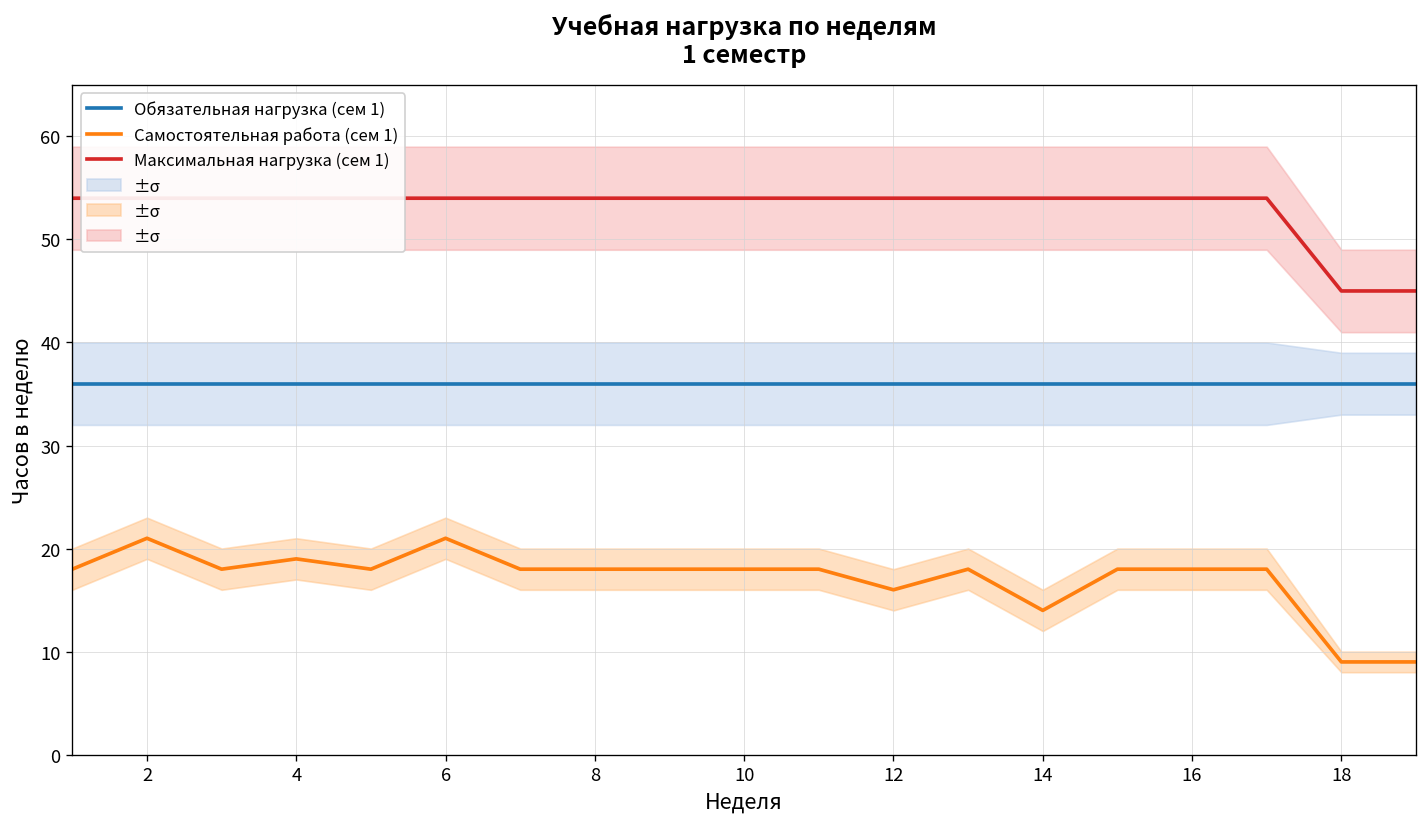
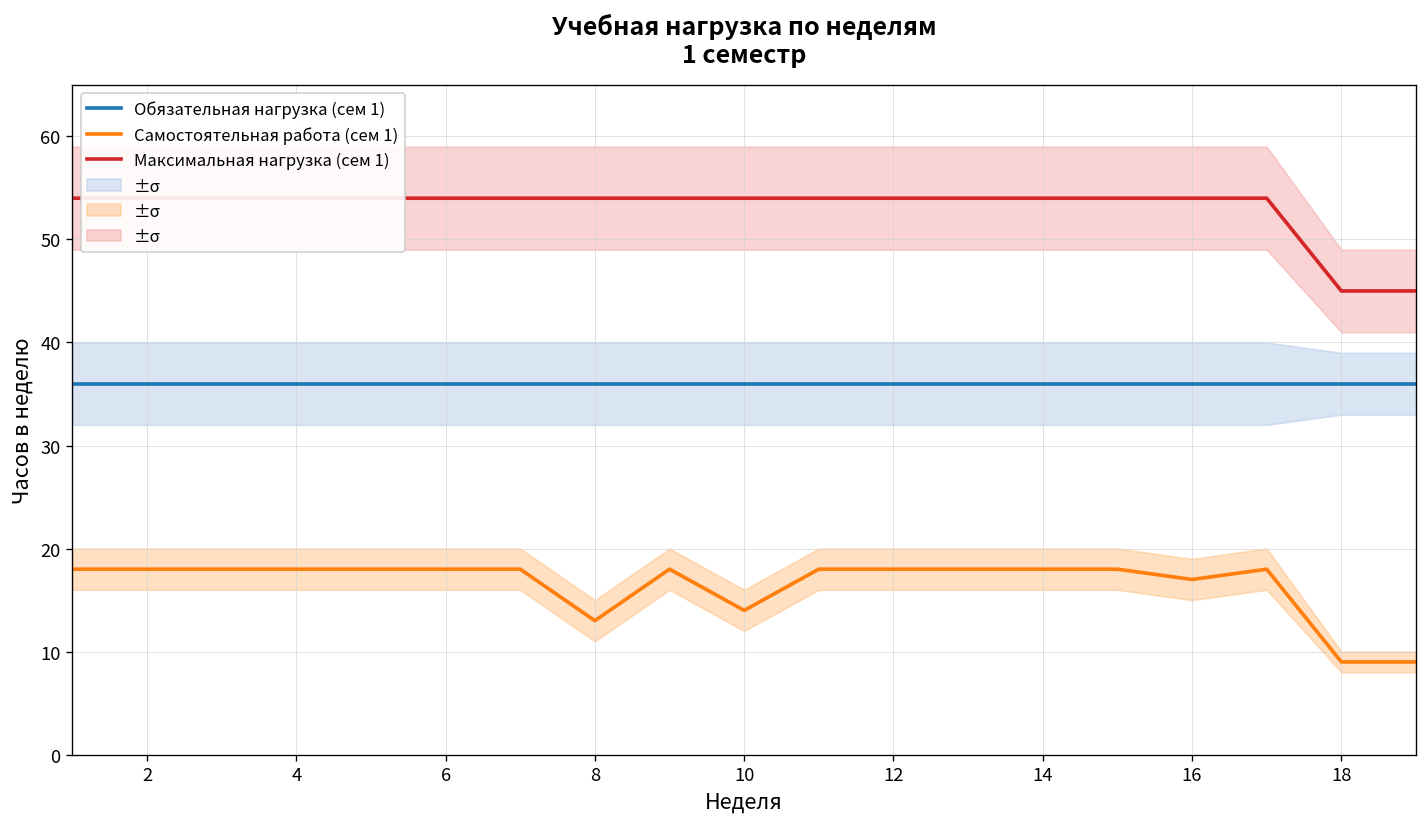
  {
    "Обязательная нагрузка (сем 1)": {
      "2": 36,
      "4": 36,
      "6": 36,
      "8": 36,
      "10": 36,
      "12": 36,
      "14": 36,
      "16": 36,
      "18": 36
    },
    "Самостоятельная работа (сем 1)": {
-     "2": 21,
-     "4": 19,
-     "6": 21,
-     "8": 18,
-     "10": 18,
-     "12": 16,
-     "14": 14,
-     "16": 18,
+     "2": 18,
+     "4": 18,
+     "6": 18,
+     "8": 13,
+     "10": 14,
+     "12": 18,
+     "14": 18,
+     "16": 17,
      "18": 9
    },
    "Максимальная нагрузка (сем 1)": {
      "6": 54,
      "8": 54,
      "10": 54,
      "12": 54,
      "14": 54,
      "16": 54,
      "18": 45
    }
  }
